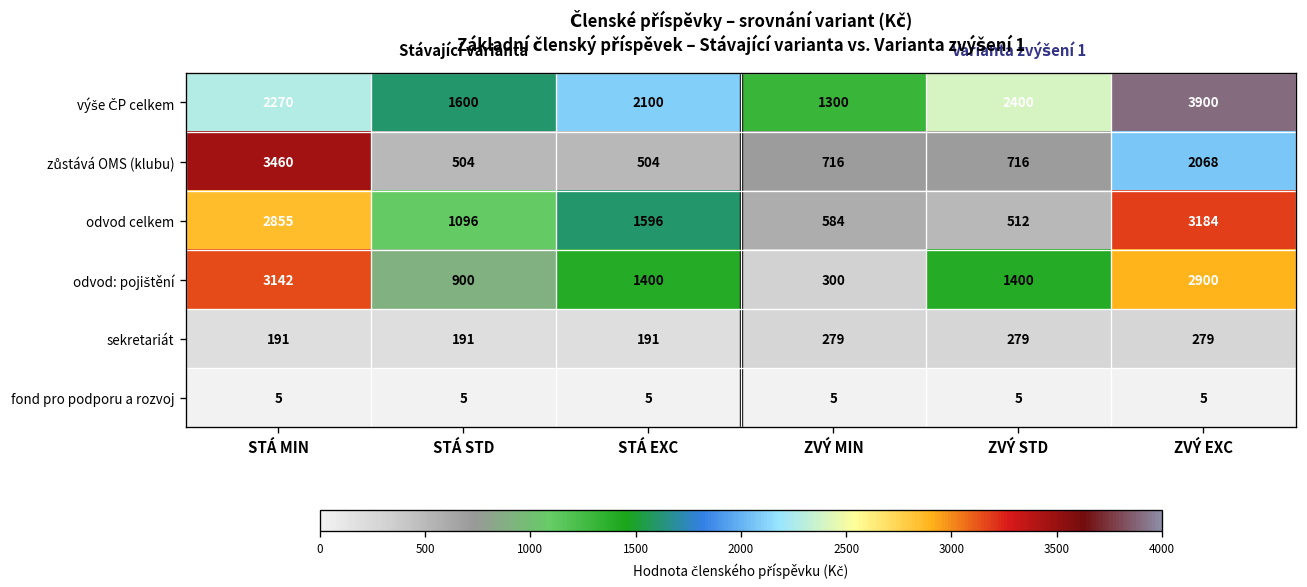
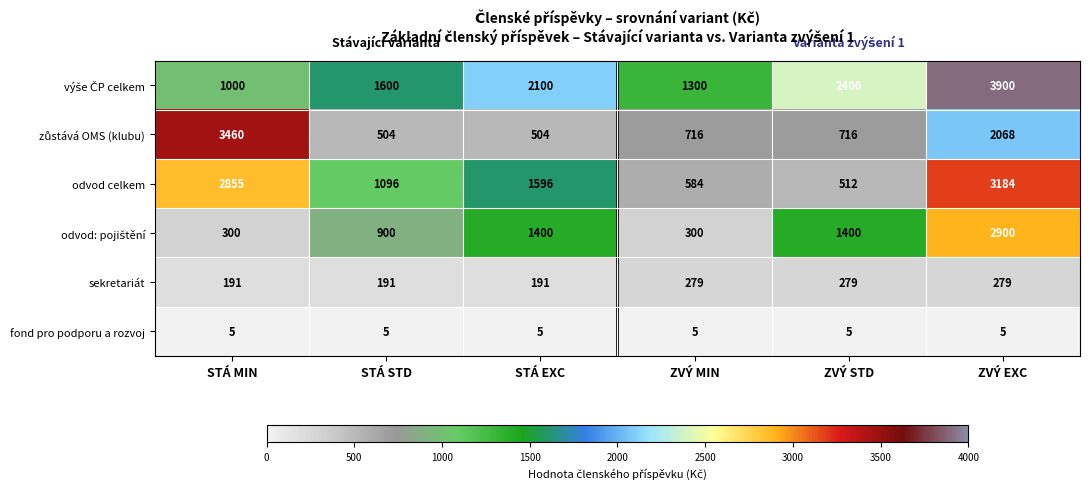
  {
    "výše ČP celkem": {
-     "STÁ MIN": 2270,
+     "STÁ MIN": 1000,
      "STÁ STD": 1600,
      "STÁ EXC": 2100,
      "ZVÝ MIN": 1300,
      "ZVÝ STD": 2400,
      "ZVÝ EXC": 3900
    },
    "zůstává OMS (klubu)": {
      "STÁ MIN": 3460,
      "STÁ STD": 504,
      "STÁ EXC": 504,
      "ZVÝ MIN": 716,
      "ZVÝ STD": 716,
      "ZVÝ EXC": 2068
    },
    "odvod celkem": {
      "STÁ MIN": 2855,
      "STÁ STD": 1096,
      "STÁ EXC": 1596,
      "ZVÝ MIN": 584,
      "ZVÝ STD": 512,
      "ZVÝ EXC": 3184
    },
    "odvod: pojištění": {
-     "STÁ MIN": 3142,
+     "STÁ MIN": 300,
      "STÁ STD": 900,
      "STÁ EXC": 1400,
      "ZVÝ MIN": 300,
      "ZVÝ STD": 1400,
      "ZVÝ EXC": 2900
    },
    "sekretariát": {
      "STÁ MIN": 191,
      "STÁ STD": 191,
      "STÁ EXC": 191,
      "ZVÝ MIN": 279,
      "ZVÝ STD": 279,
      "ZVÝ EXC": 279
    },
    "fond pro podporu a rozvoj": {
      "STÁ MIN": 5,
      "STÁ STD": 5,
      "STÁ EXC": 5,
      "ZVÝ MIN": 5,
      "ZVÝ STD": 5,
      "ZVÝ EXC": 5
    }
  }
